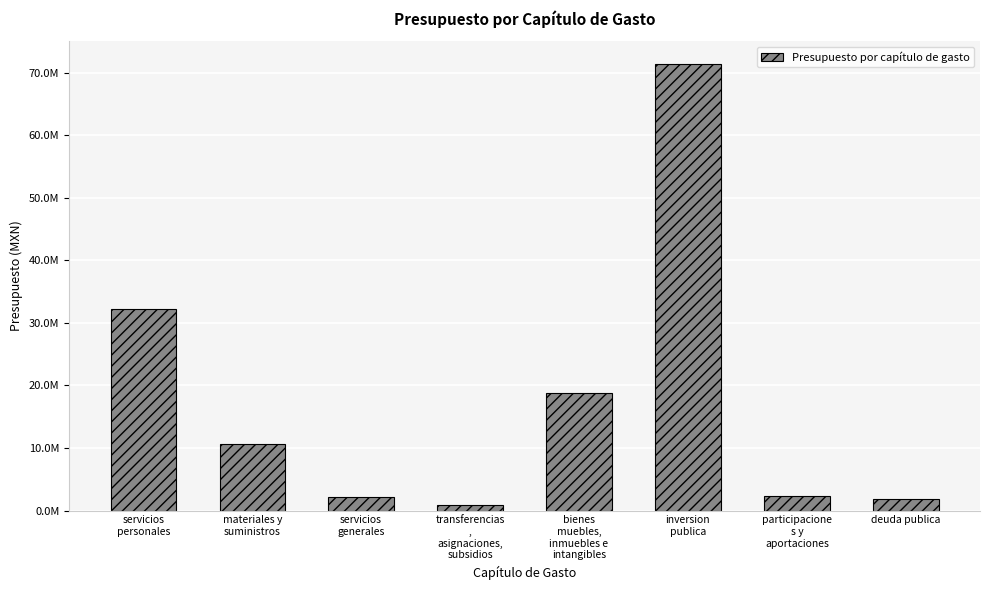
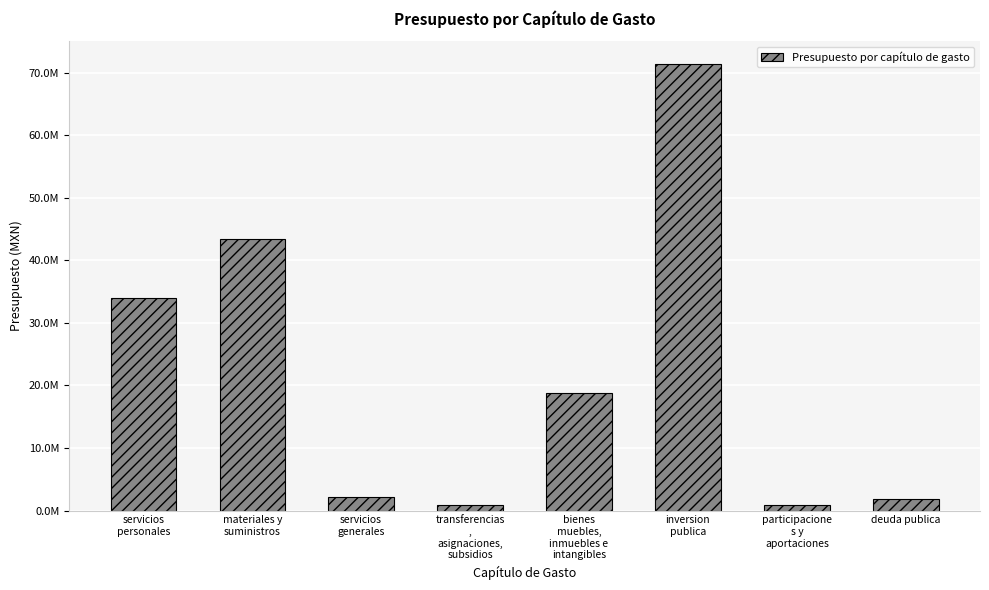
  {
-   "servicios personales": 32000000,
-   "materiales y suministros": 11000000,
+   "servicios personales": 34000000,
+   "materiales y suministros": 43000000,
    "servicios generales": 2000000,
    "transferencias , asignaciones, subsidios": 1000000,
    "bienes muebles, inmuebles e intangibles": 19000000,
    "inversion publica": 71000000,
-   "participacione s y aportaciones": 2000000,
+   "participacione s y aportaciones": 1000000,
    "deuda publica": 2000000
  }
